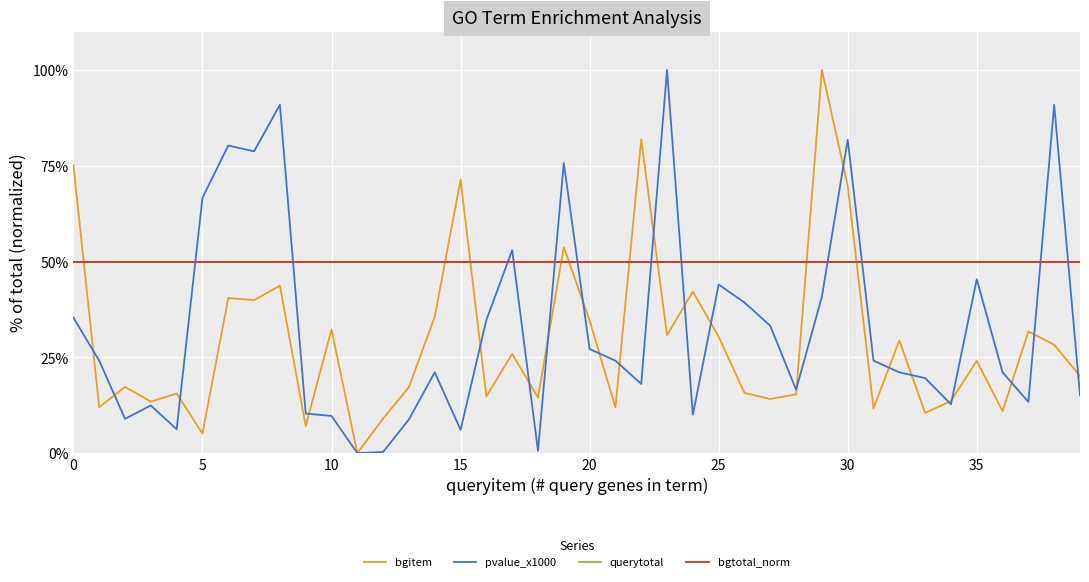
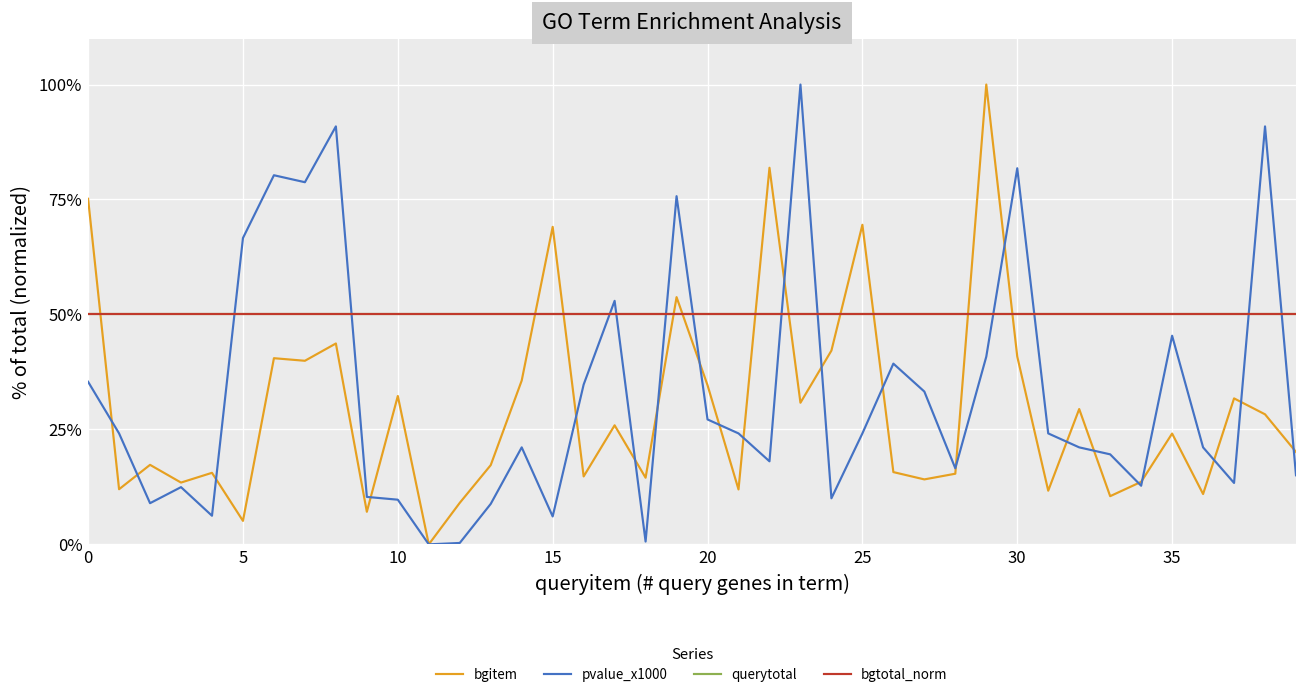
  {
    "bgitem": {
      "0": "75%",
      "5": "5%",
      "10": "32%",
-     "15": "71%",
+     "15": "69%",
      "20": "35%",
-     "25": "30%",
-     "30": "70%",
+     "25": "69%",
+     "30": "41%",
      "35": "24%"
    },
    "pvalue_x1000": {
      "0": "35%",
      "5": "67%",
      "10": "10%",
      "15": "6%",
      "20": "27%",
-     "25": "44%",
+     "25": "24%",
      "30": "82%",
      "35": "45%"
    },
    "bgtotal_norm": {
      "0": "50%",
      "5": "50%",
      "10": "50%",
      "15": "50%",
      "20": "50%",
      "25": "50%",
      "30": "50%",
      "35": "50%"
    }
  }
